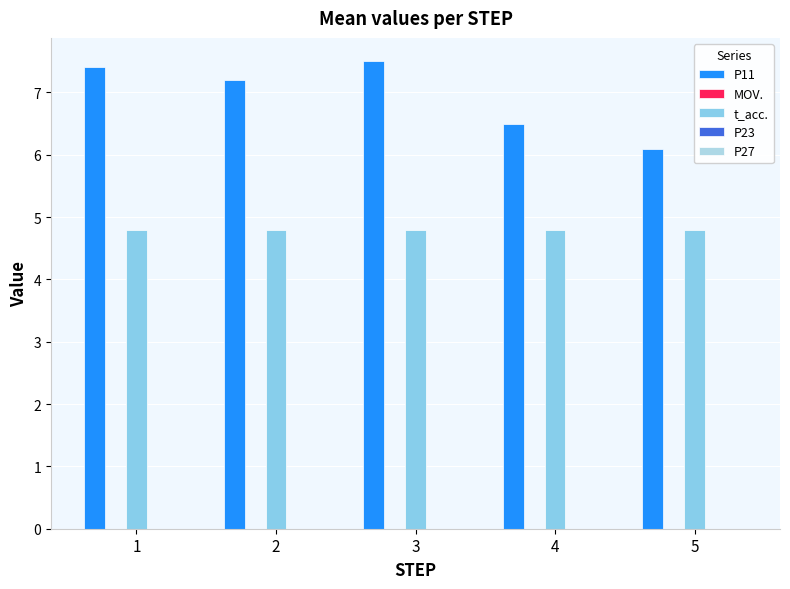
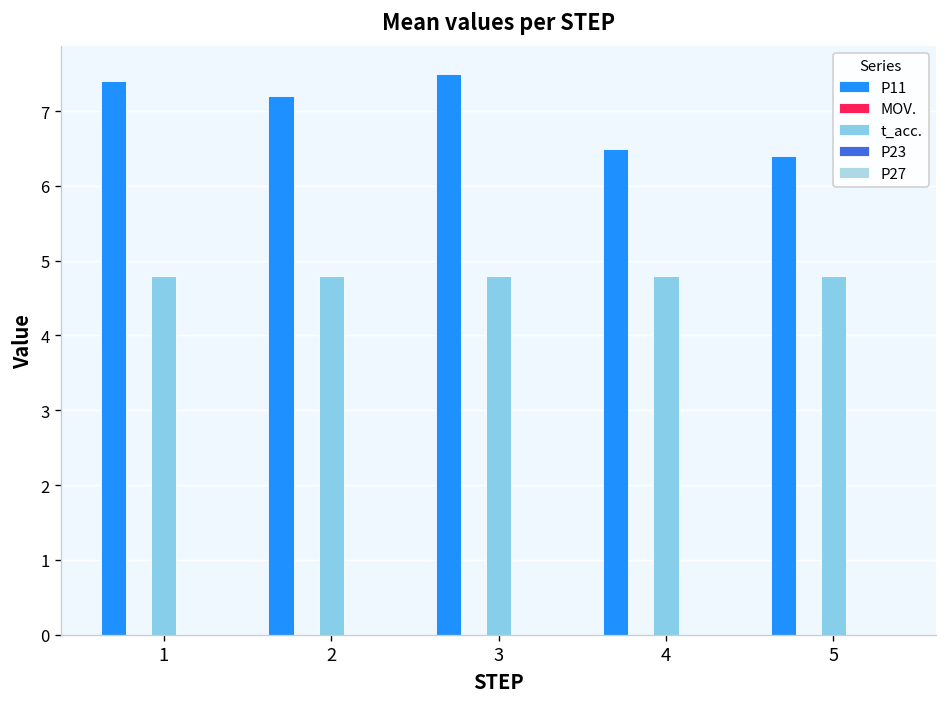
  {
    "P11": {
      "1": 7.4,
      "2": 7.2,
      "3": 7.5,
      "4": 6.5,
-     "5": 6.1
+     "5": 6.4
    },
    "MOV.": {
      "1": 0.0,
      "2": 0.0,
      "3": 0.0,
      "4": 0.0,
      "5": 0.0
    },
    "P23": {
      "1": 0.0,
      "2": 0.0,
      "3": 0.0,
      "4": 0.0,
      "5": 0.0
    }
  }
